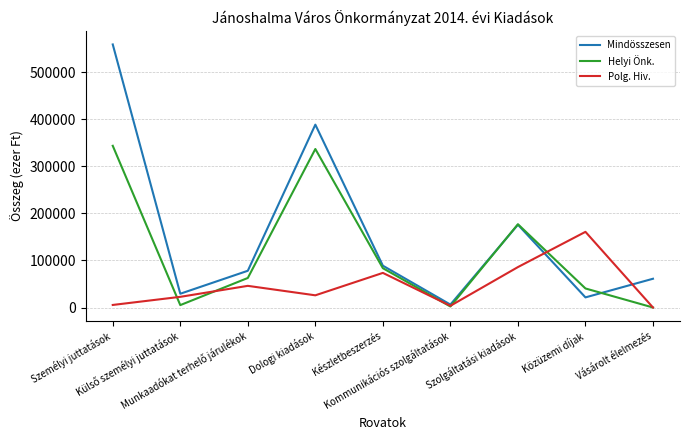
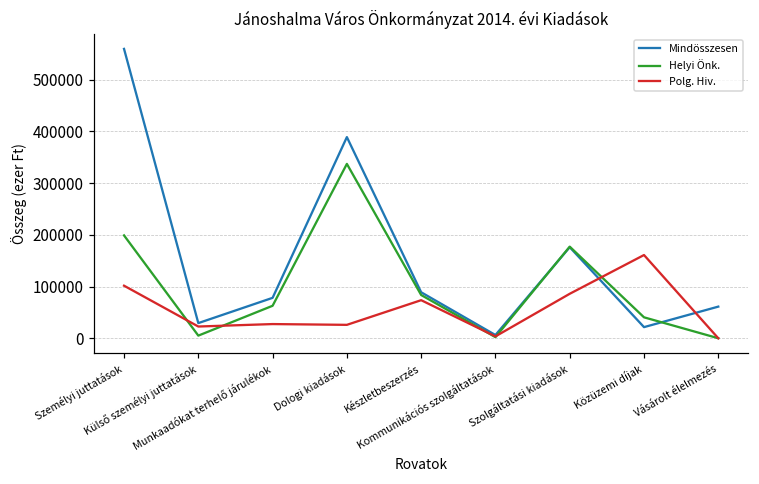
  {
    "Mindösszesen": {
      "Személyi juttatások": 560000,
      "Külső személyi juttatások": 30000,
      "Munkaadókat terhelő járulékok": 80000,
      "Dologi kiadások": 390000,
      "Közüzemi díjak": 20000,
      "Vásárolt élelmezés": 60000
    },
    "Helyi Önk.": {
-     "Személyi juttatások": 340000,
+     "Személyi juttatások": 200000,
      "Külső személyi juttatások": 10000,
      "Munkaadókat terhelő járulékok": 60000,
      "Dologi kiadások": 340000,
      "Közüzemi díjak": 40000
    },
    "Polg. Hiv.": {
-     "Személyi juttatások": 10000,
+     "Személyi juttatások": 100000,
      "Külső személyi juttatások": 20000,
-     "Munkaadókat terhelő járulékok": 50000,
+     "Munkaadókat terhelő járulékok": 30000,
      "Dologi kiadások": 30000,
      "Készletbeszerzés": 70000,
      "Szolgáltatási kiadások": 90000,
      "Közüzemi díjak": 160000
    }
  }
